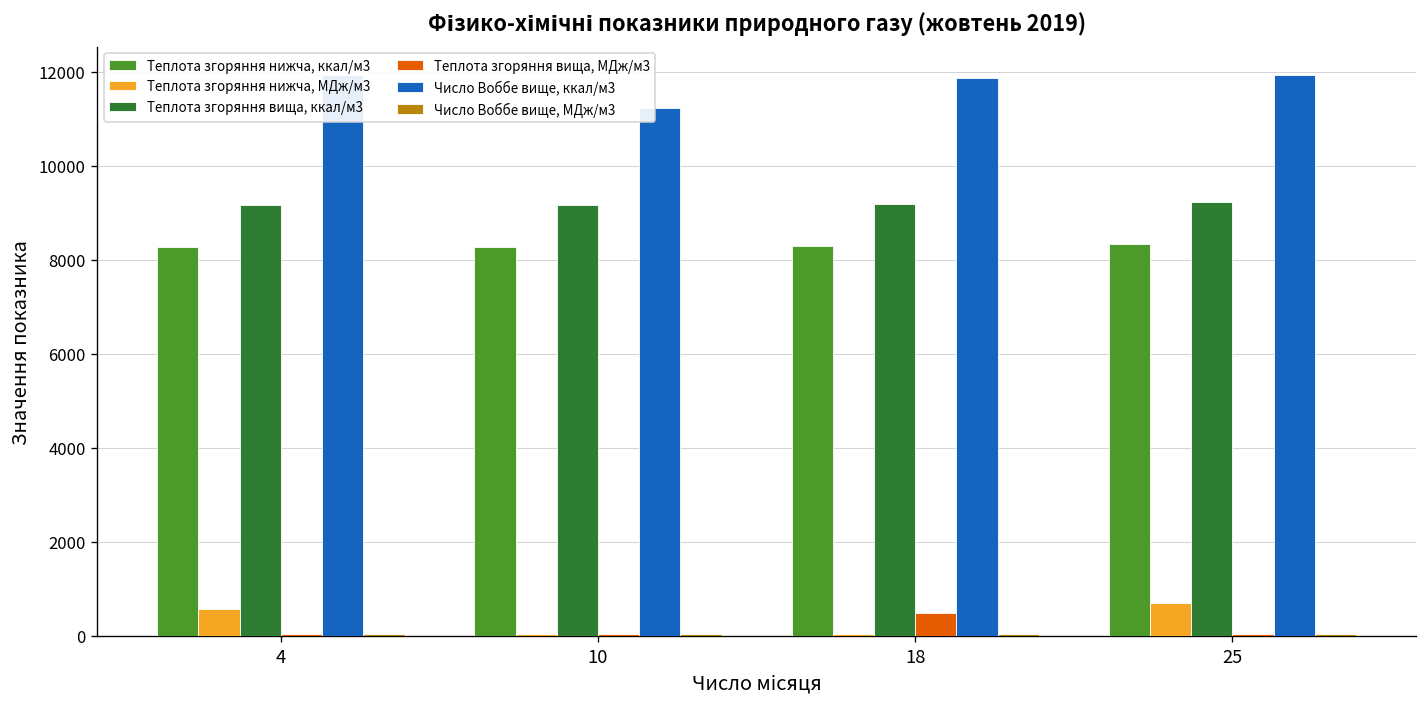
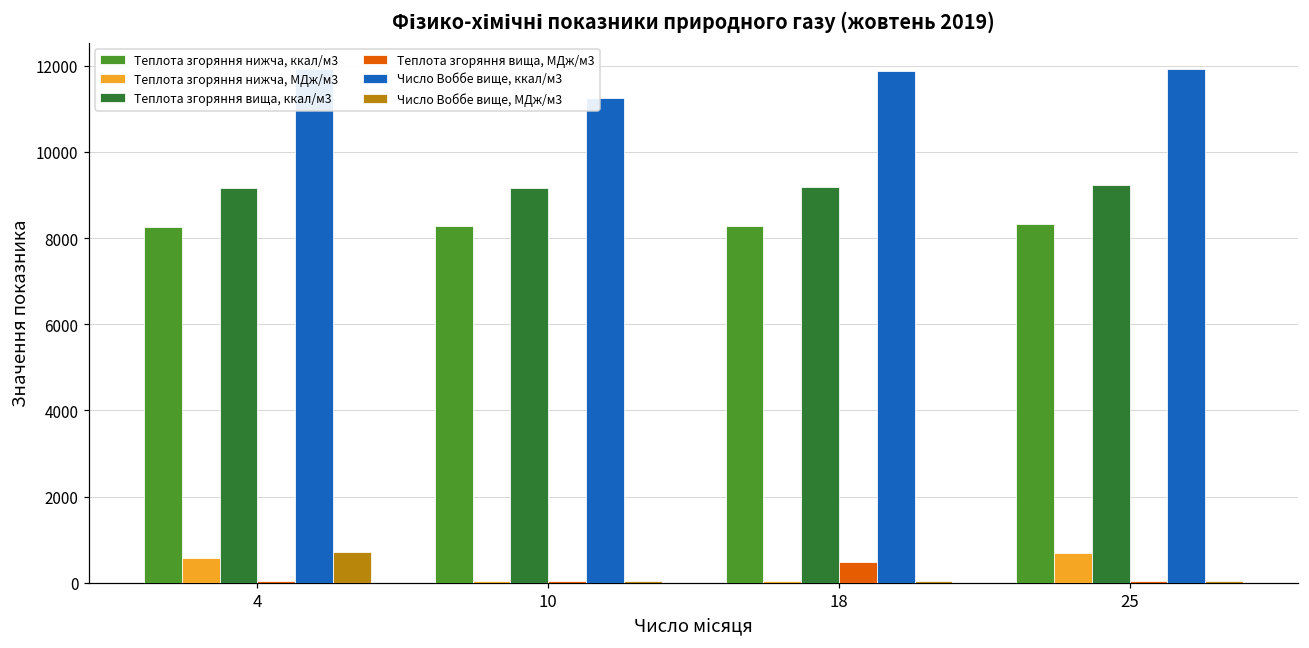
  {
    "Теплота згоряння нижча, МДж/м3": {
      "4": 600,
      "25": 700
    },
    "Теплота згоряння вища, МДж/м3": {
      "18": 500
    },
    "Число Воббе вище, ккал/м3": {
      "10": 11200,
      "18": 11900,
      "25": 11900
    },
    "Число Воббе вище, МДж/м3": {
-     "4": 0
+     "4": 700
    }
  }
